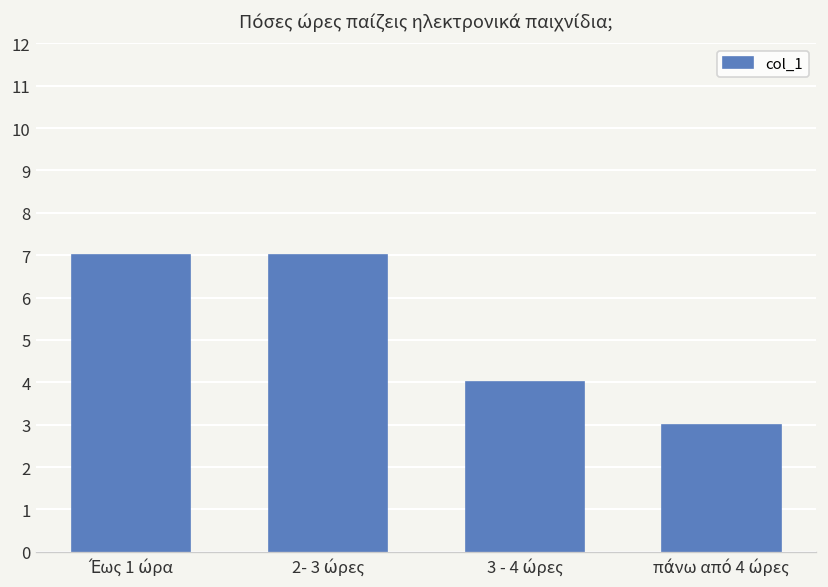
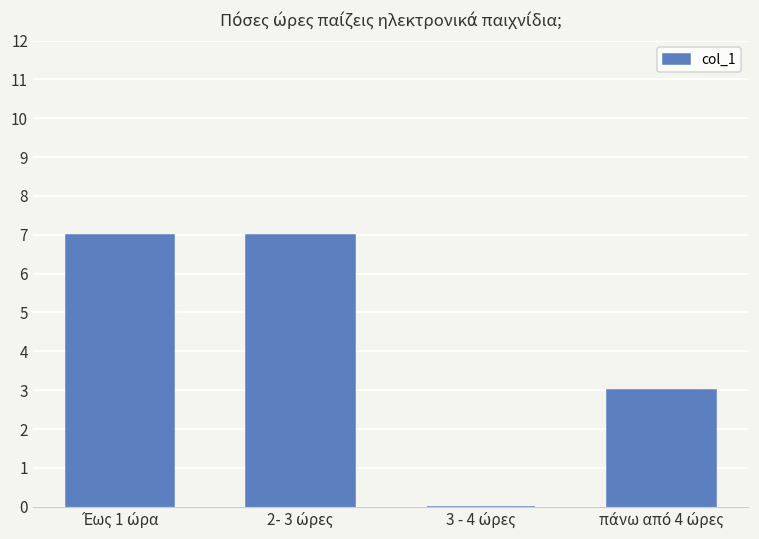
  {
    "Έως 1 ώρα": 7,
    "2- 3 ώρες": 7,
-   "3 - 4 ώρες": 4,
+   "3 - 4 ώρες": 0,
    "πάνω από 4 ώρες": 3
  }
